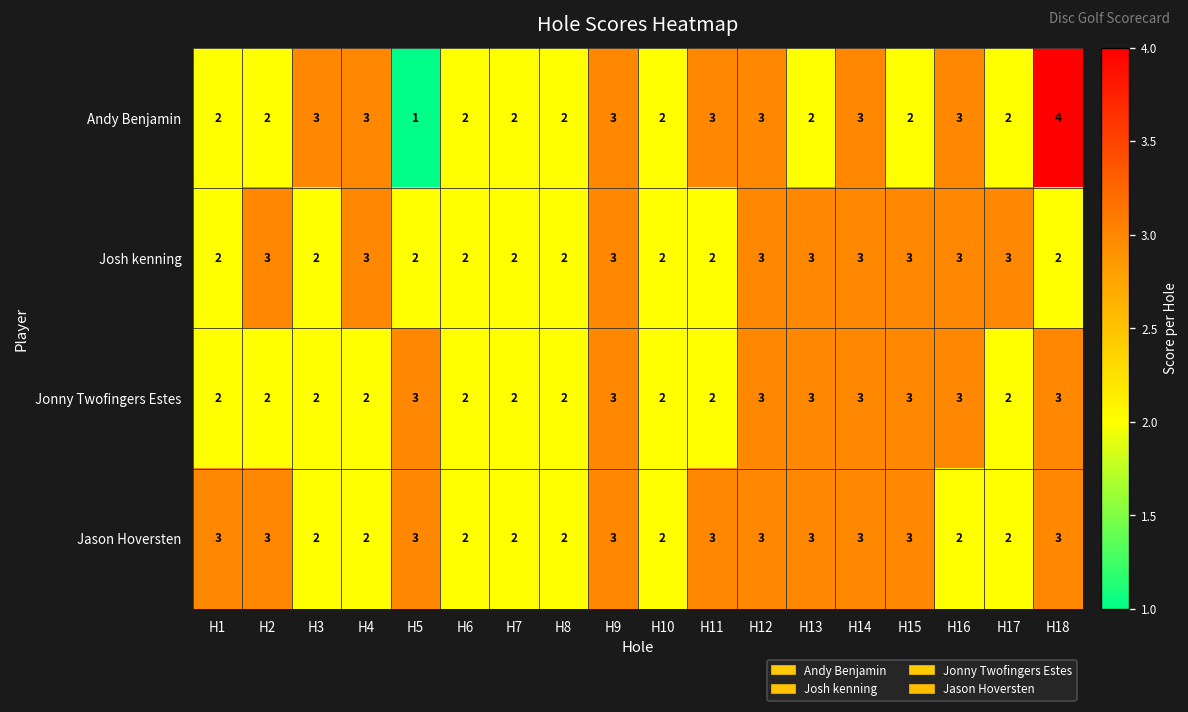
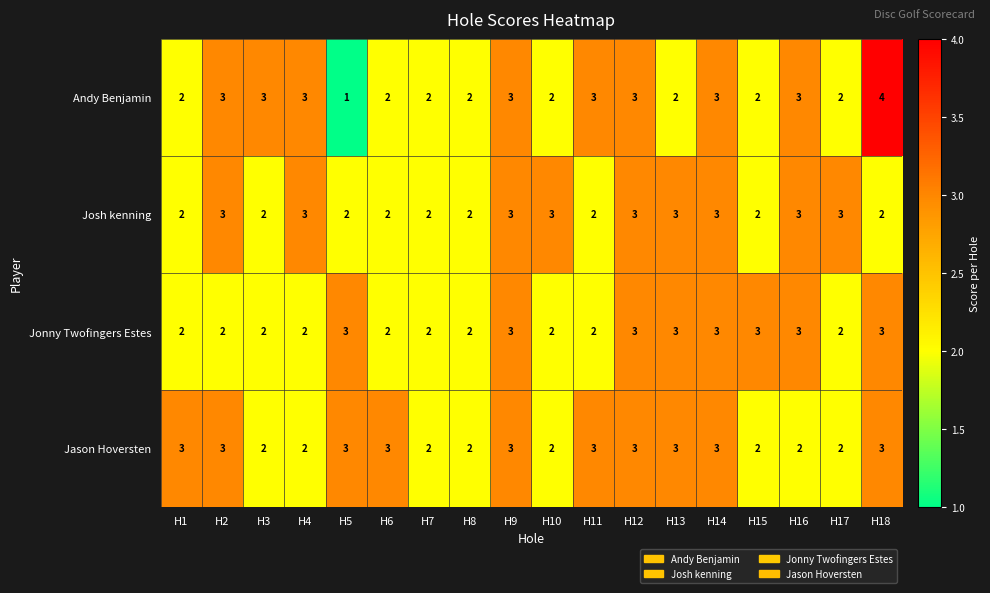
  {
    "Andy Benjamin": {
      "H1": 2,
-     "H2": 2,
+     "H2": 3,
      "H3": 3,
      "H4": 3,
      "H5": 1,
      "H6": 2,
      "H7": 2,
      "H8": 2,
      "H9": 3,
      "H10": 2,
      "H11": 3,
      "H12": 3,
      "H13": 2,
      "H14": 3,
      "H15": 2,
      "H16": 3,
      "H17": 2,
      "H18": 4
    },
    "Josh kenning": {
      "H1": 2,
      "H2": 3,
      "H3": 2,
      "H4": 3,
      "H5": 2,
      "H6": 2,
      "H7": 2,
      "H8": 2,
      "H9": 3,
-     "H10": 2,
+     "H10": 3,
      "H11": 2,
      "H12": 3,
      "H13": 3,
      "H14": 3,
-     "H15": 3,
+     "H15": 2,
      "H16": 3,
      "H17": 3,
      "H18": 2
    },
    "Jonny Twofingers Estes": {
      "H1": 2,
      "H2": 2,
      "H3": 2,
      "H4": 2,
      "H5": 3,
      "H6": 2,
      "H7": 2,
      "H8": 2,
      "H9": 3,
      "H10": 2,
      "H11": 2,
      "H12": 3,
      "H13": 3,
      "H14": 3,
      "H15": 3,
      "H16": 3,
      "H17": 2,
      "H18": 3
    },
    "Jason Hoversten": {
      "H1": 3,
      "H2": 3,
      "H3": 2,
      "H4": 2,
      "H5": 3,
-     "H6": 2,
+     "H6": 3,
      "H7": 2,
      "H8": 2,
      "H9": 3,
      "H10": 2,
      "H11": 3,
      "H12": 3,
      "H13": 3,
      "H14": 3,
-     "H15": 3,
+     "H15": 2,
      "H16": 2,
      "H17": 2,
      "H18": 3
    }
  }
